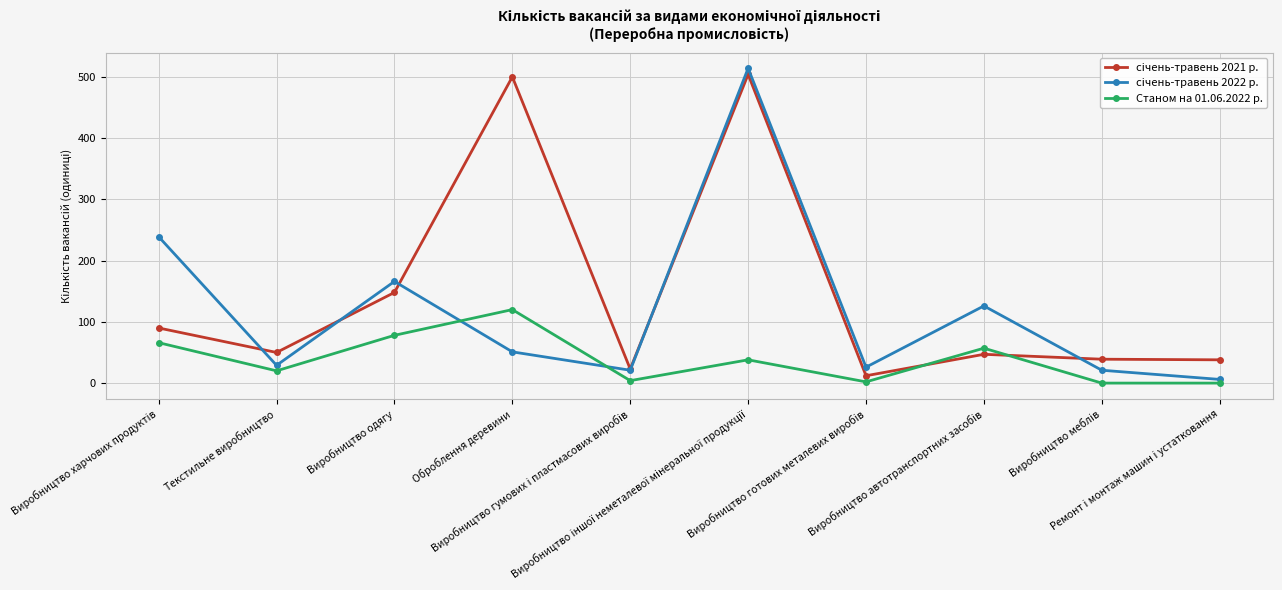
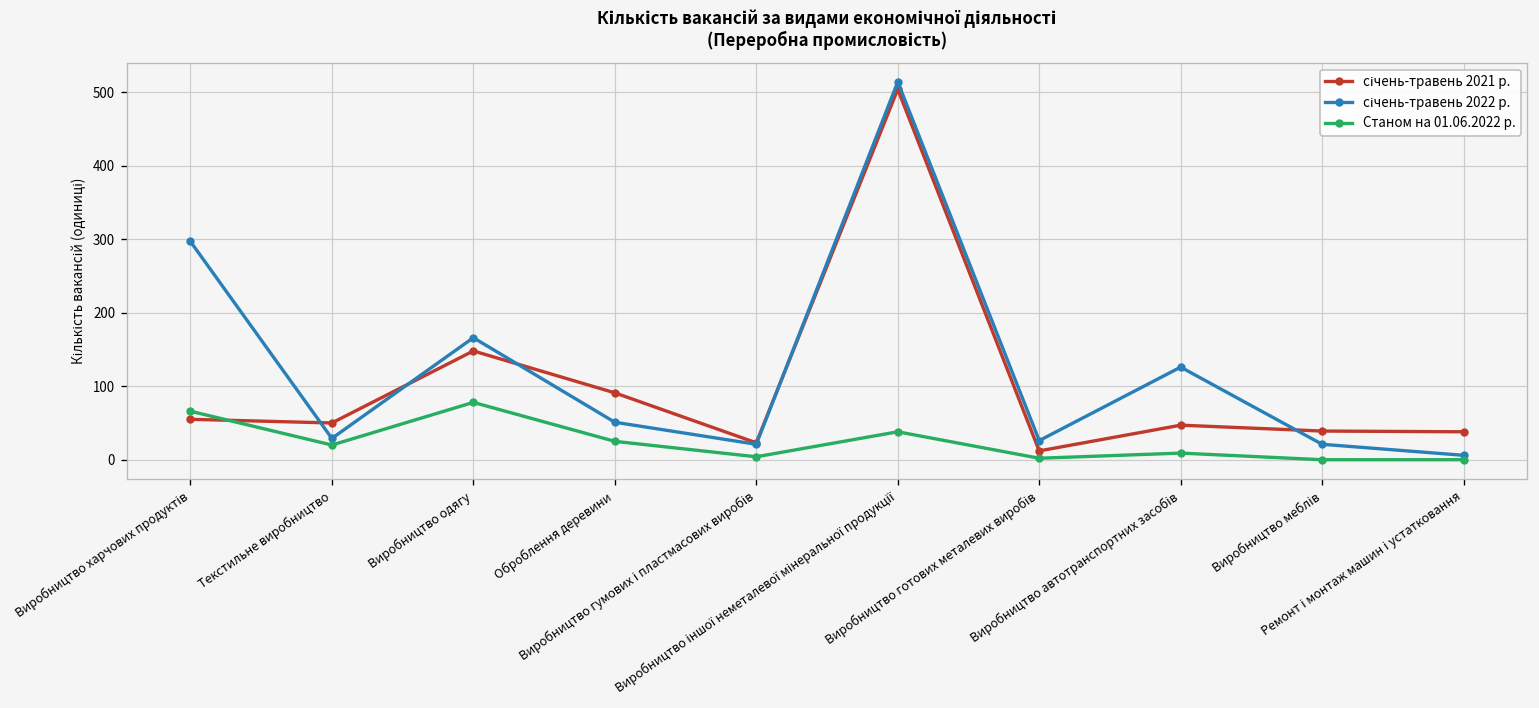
  {
    "січень-травень 2021 р.": {
-     "Виробництво харчових продуктів": 90,
+     "Виробництво харчових продуктів": 60,
      "Текстильне виробництво": 50,
      "Виробництво одягу": 150,
-     "Оброблення деревини": 500,
+     "Оброблення деревини": 90,
      "Виробництво іншої неметалевої мінеральної продукції": 500,
      "Виробництво готових металевих виробів": 10,
      "Виробництво автотранспортних засобів": 50,
      "Виробництво меблів": 40,
      "Ремонт і монтаж машин і устатковання": 40
    },
    "січень-травень 2022 р.": {
-     "Виробництво харчових продуктів": 240,
+     "Виробництво харчових продуктів": 300,
      "Текстильне виробництво": 30,
      "Виробництво одягу": 170,
      "Оброблення деревини": 50,
      "Виробництво іншої неметалевої мінеральної продукції": 510,
      "Виробництво готових металевих виробів": 30,
      "Виробництво автотранспортних засобів": 130,
      "Виробництво меблів": 20,
      "Ремонт і монтаж машин і устатковання": 10
    },
    "Станом на 01.06.2022 р.": {
      "Виробництво харчових продуктів": 70,
      "Текстильне виробництво": 20,
      "Виробництво одягу": 80,
-     "Оброблення деревини": 120,
+     "Оброблення деревини": 30,
      "Виробництво гумових і пластмасових виробів": 0,
      "Виробництво іншої неметалевої мінеральної продукції": 40,
      "Виробництво готових металевих виробів": 0,
-     "Виробництво автотранспортних засобів": 60,
+     "Виробництво автотранспортних засобів": 10,
      "Виробництво меблів": 0,
      "Ремонт і монтаж машин і устатковання": 0
    }
  }
